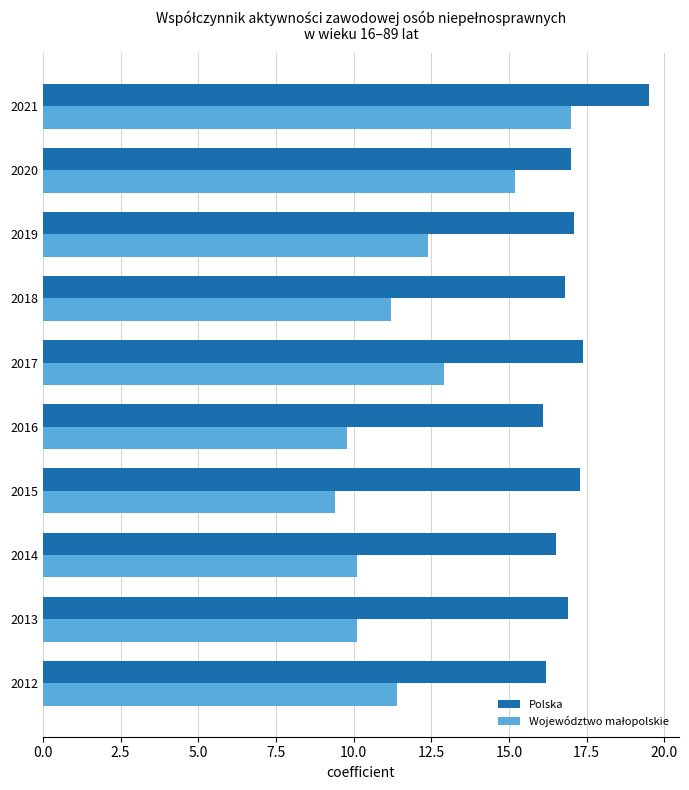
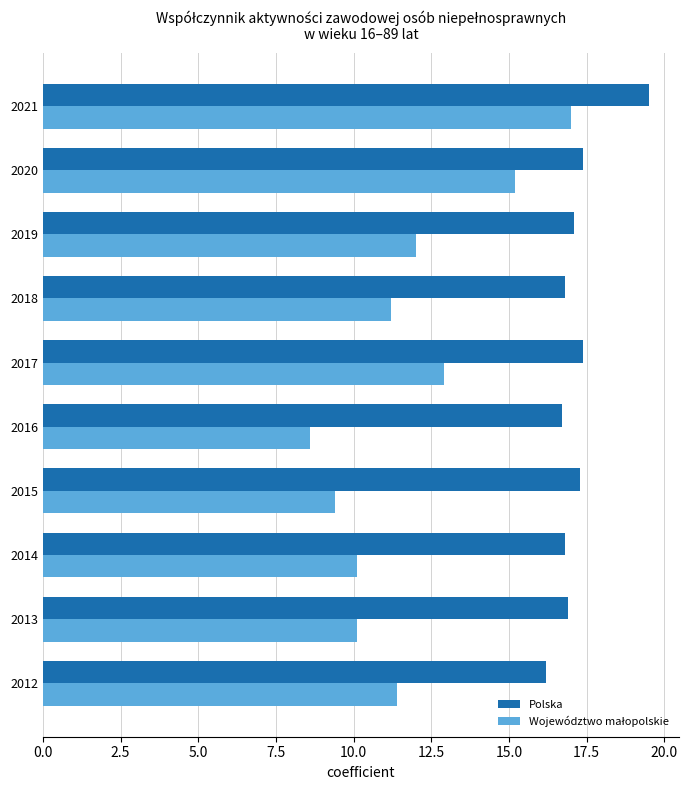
  {
    "Polska": {
      "2021": 19.5,
-     "2020": 17.0,
+     "2020": 17.4,
      "2019": 17.1,
      "2018": 16.8,
      "2017": 17.4,
-     "2016": 16.1,
+     "2016": 16.7,
      "2015": 17.3,
-     "2014": 16.5,
+     "2014": 16.8,
      "2013": 16.9,
      "2012": 16.2
    },
    "Województwo małopolskie": {
      "2021": 17.0,
      "2020": 15.2,
-     "2019": 12.4,
+     "2019": 12.0,
      "2018": 11.2,
      "2017": 12.9,
-     "2016": 9.8,
+     "2016": 8.6,
      "2015": 9.4,
      "2014": 10.1,
      "2013": 10.1,
      "2012": 11.4
    }
  }
